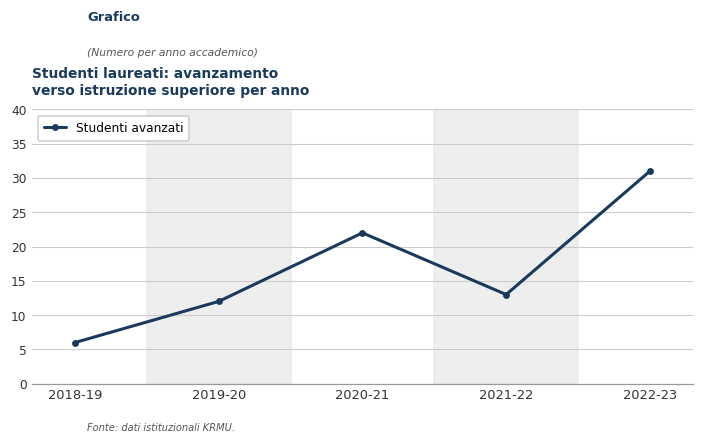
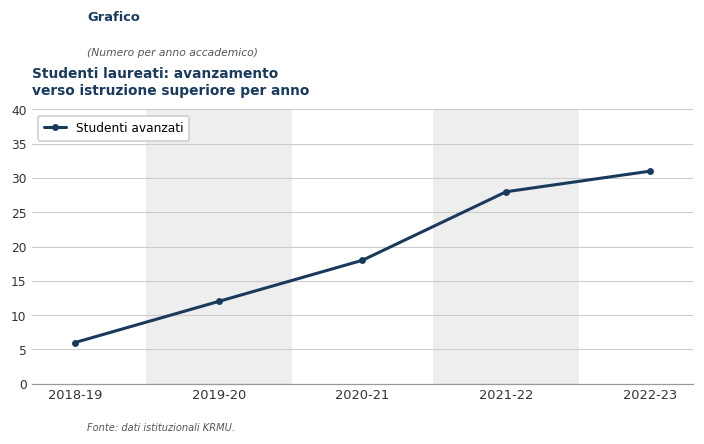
  {
    "2018-19": 6,
    "2019-20": 12,
-   "2020-21": 22,
-   "2021-22": 13,
+   "2020-21": 18,
+   "2021-22": 28,
    "2022-23": 31
  }
